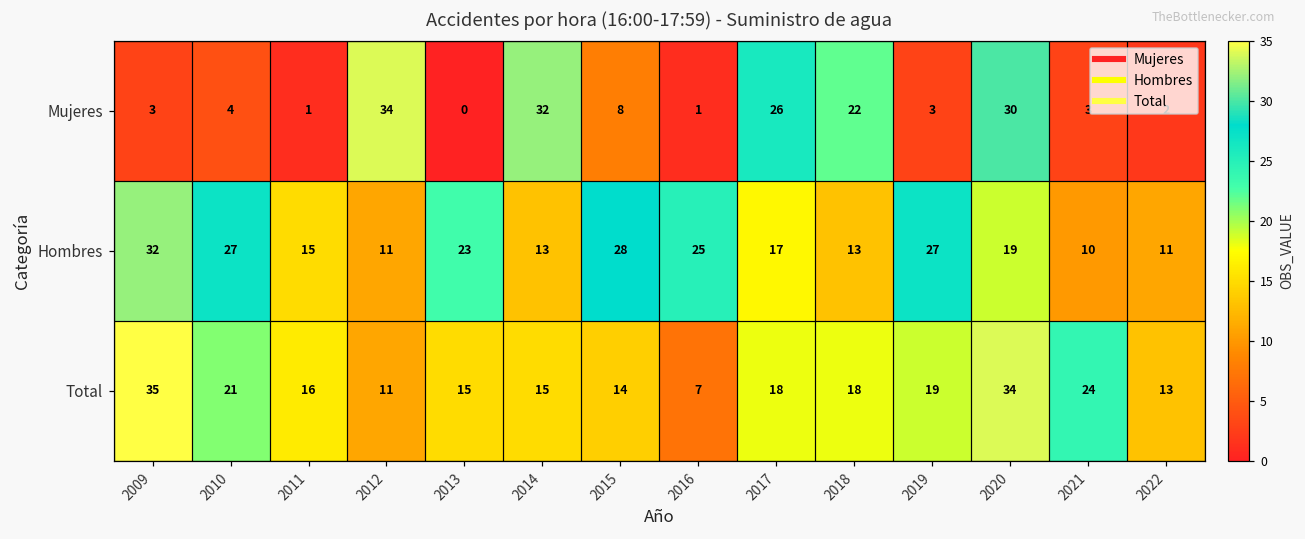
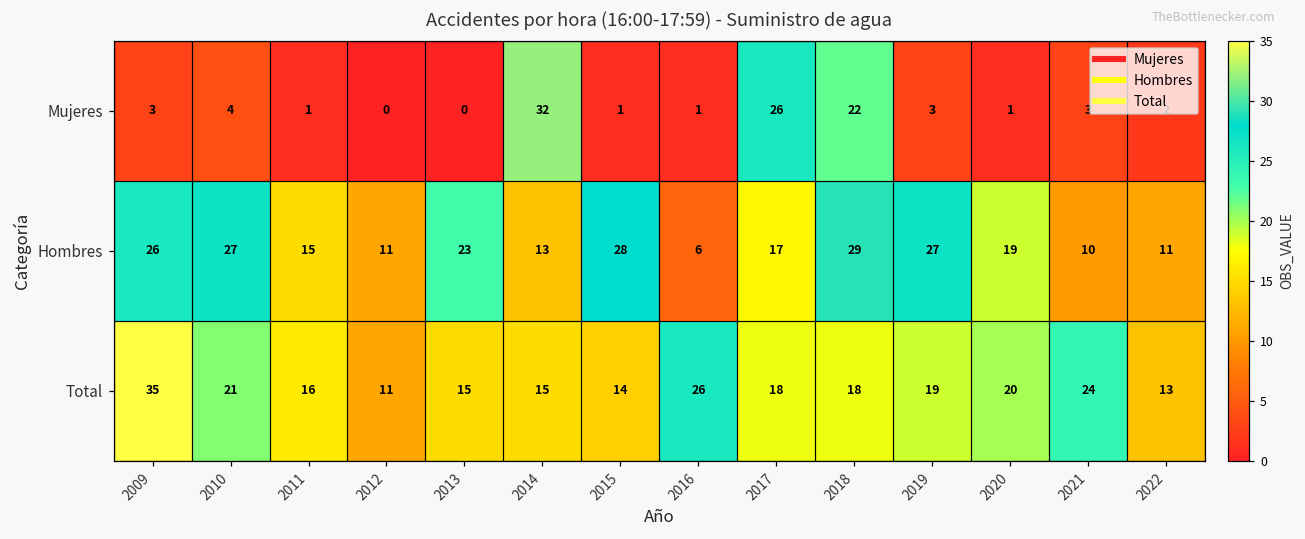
  {
    "Mujeres": {
      "2009": 3,
      "2010": 4,
      "2011": 1,
-     "2012": 34,
+     "2012": 0,
      "2013": 0,
      "2014": 32,
-     "2015": 8,
+     "2015": 1,
      "2016": 1,
      "2017": 26,
      "2018": 22,
      "2019": 3,
-     "2020": 30
+     "2020": 1
    },
    "Hombres": {
-     "2009": 32,
+     "2009": 26,
      "2010": 27,
      "2011": 15,
      "2012": 11,
      "2013": 23,
      "2014": 13,
      "2015": 28,
-     "2016": 25,
+     "2016": 6,
      "2017": 17,
-     "2018": 13,
+     "2018": 29,
      "2019": 27,
      "2020": 19,
      "2021": 10,
      "2022": 11
    },
    "Total": {
      "2009": 35,
      "2010": 21,
      "2011": 16,
      "2012": 11,
      "2013": 15,
      "2014": 15,
      "2015": 14,
-     "2016": 7,
+     "2016": 26,
      "2017": 18,
      "2018": 18,
      "2019": 19,
-     "2020": 34,
+     "2020": 20,
      "2021": 24,
      "2022": 13
    }
  }
